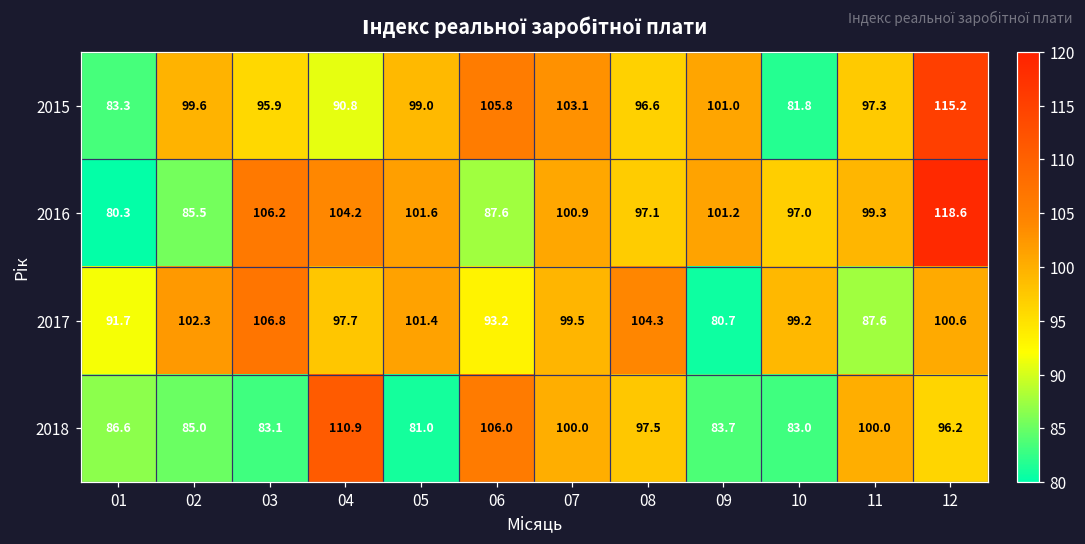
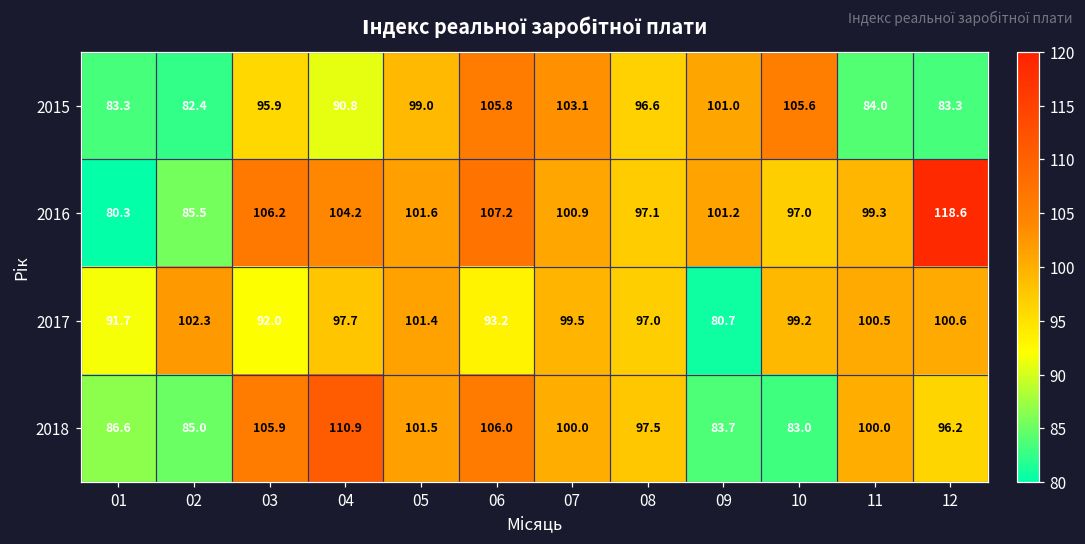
  {
    "2015": {
      "01": 83.3,
-     "02": 99.6,
+     "02": 82.4,
      "03": 95.9,
      "04": 90.8,
      "05": 99.0,
      "06": 105.8,
      "07": 103.1,
      "08": 96.6,
      "09": 101.0,
-     "10": 81.8,
-     "11": 97.3,
-     "12": 115.2
+     "10": 105.6,
+     "11": 84.0,
+     "12": 83.3
    },
    "2016": {
      "01": 80.3,
      "02": 85.5,
      "03": 106.2,
      "04": 104.2,
      "05": 101.6,
-     "06": 87.6,
+     "06": 107.2,
      "07": 100.9,
      "08": 97.1,
      "09": 101.2,
      "10": 97.0,
      "11": 99.3,
      "12": 118.6
    },
    "2017": {
      "01": 91.7,
      "02": 102.3,
-     "03": 106.8,
+     "03": 92.0,
      "04": 97.7,
      "05": 101.4,
      "06": 93.2,
      "07": 99.5,
-     "08": 104.3,
+     "08": 97.0,
      "09": 80.7,
      "10": 99.2,
-     "11": 87.6,
+     "11": 100.5,
      "12": 100.6
    },
    "2018": {
      "01": 86.6,
      "02": 85.0,
-     "03": 83.1,
+     "03": 105.9,
      "04": 110.9,
-     "05": 81.0,
+     "05": 101.5,
      "06": 106.0,
      "07": 100.0,
      "08": 97.5,
      "09": 83.7,
      "10": 83.0,
      "11": 100.0,
      "12": 96.2
    }
  }
